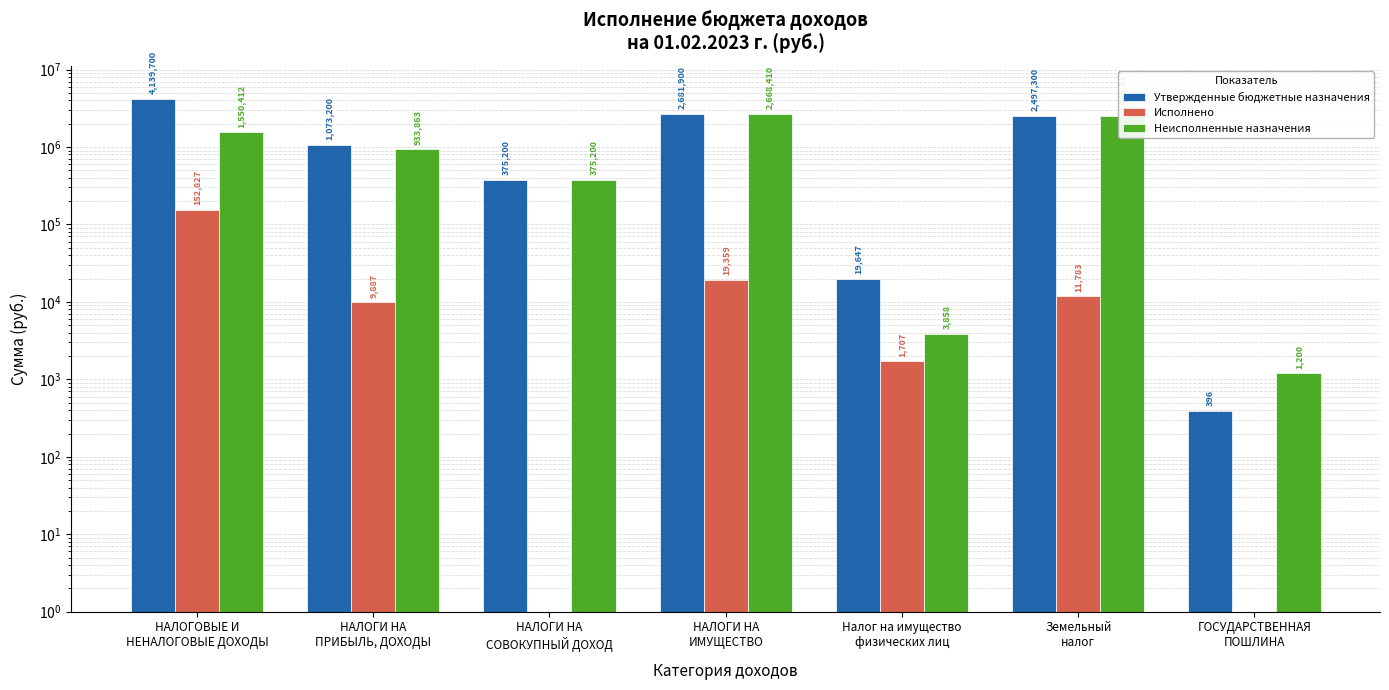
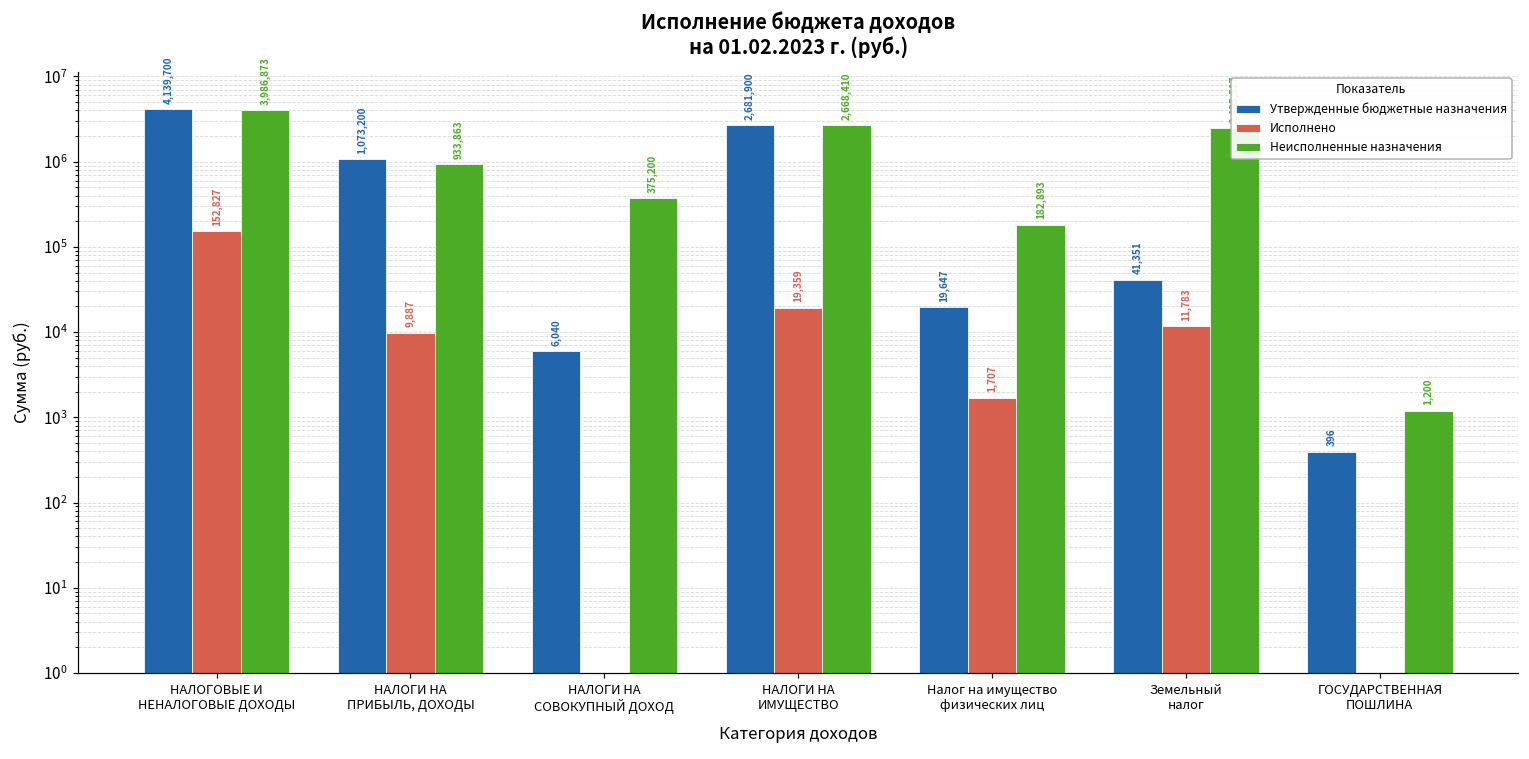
  {
    "Утвержденные бюджетные назначения": {
      "НАЛОГОВЫЕ И НЕНАЛОГОВЫЕ ДОХОДЫ": "4,139,700",
      "НАЛОГИ НА ПРИБЫЛЬ, ДОХОДЫ": "1,073,200",
-     "НАЛОГИ НА СОВОКУПНЫЙ ДОХОД": "375,200",
+     "НАЛОГИ НА СОВОКУПНЫЙ ДОХОД": "6,040",
      "НАЛОГИ НА ИМУЩЕСТВО": "2,681,900",
      "Налог на имущество физических лиц": "19,647",
-     "Земельный налог": "2,497,300",
+     "Земельный налог": "41,351",
      "ГОСУДАРСТВЕННАЯ ПОШЛИНА": "396"
    },
    "Исполнено": {
      "НАЛОГОВЫЕ И НЕНАЛОГОВЫЕ ДОХОДЫ": "152,827",
      "НАЛОГИ НА ПРИБЫЛЬ, ДОХОДЫ": "9,887",
      "НАЛОГИ НА ИМУЩЕСТВО": "19,359",
      "Налог на имущество физических лиц": "1,707",
      "Земельный налог": "11,783"
    },
    "Неисполненные назначения": {
-     "НАЛОГОВЫЕ И НЕНАЛОГОВЫЕ ДОХОДЫ": "1,550,412",
+     "НАЛОГОВЫЕ И НЕНАЛОГОВЫЕ ДОХОДЫ": "3,986,873",
      "НАЛОГИ НА ПРИБЫЛЬ, ДОХОДЫ": "933,863",
      "НАЛОГИ НА СОВОКУПНЫЙ ДОХОД": "375,200",
      "НАЛОГИ НА ИМУЩЕСТВО": "2,668,410",
-     "Налог на имущество физических лиц": "3,858",
+     "Налог на имущество физических лиц": "182,893",
      "ГОСУДАРСТВЕННАЯ ПОШЛИНА": "1,200"
    }
  }
